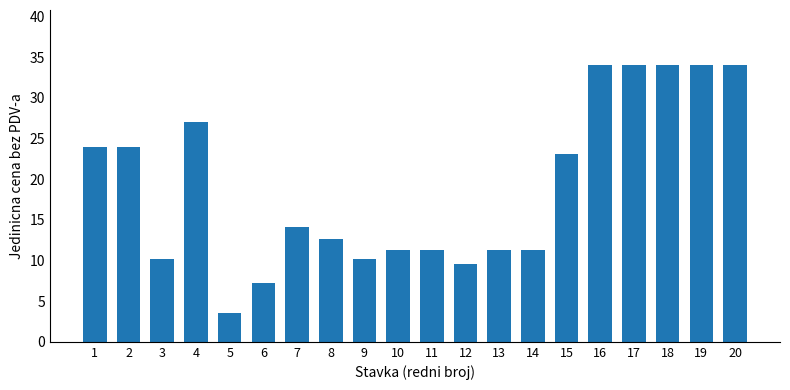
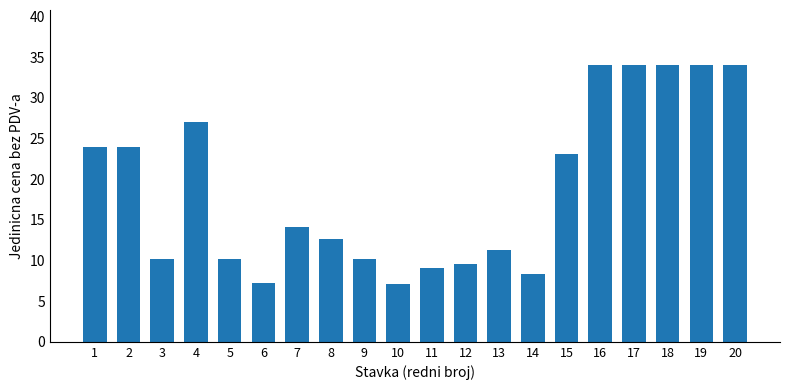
  {
    "1": 24,
    "2": 24,
    "3": 10,
    "4": 27,
-   "5": 4,
+   "5": 10,
    "6": 7,
    "7": 14,
    "8": 13,
    "9": 10,
-   "10": 11,
-   "11": 11,
+   "10": 7,
+   "11": 9,
    "12": 10,
    "13": 11,
-   "14": 11,
+   "14": 8,
    "15": 23,
    "16": 34,
    "17": 34,
    "18": 34,
    "19": 34,
    "20": 34
  }
